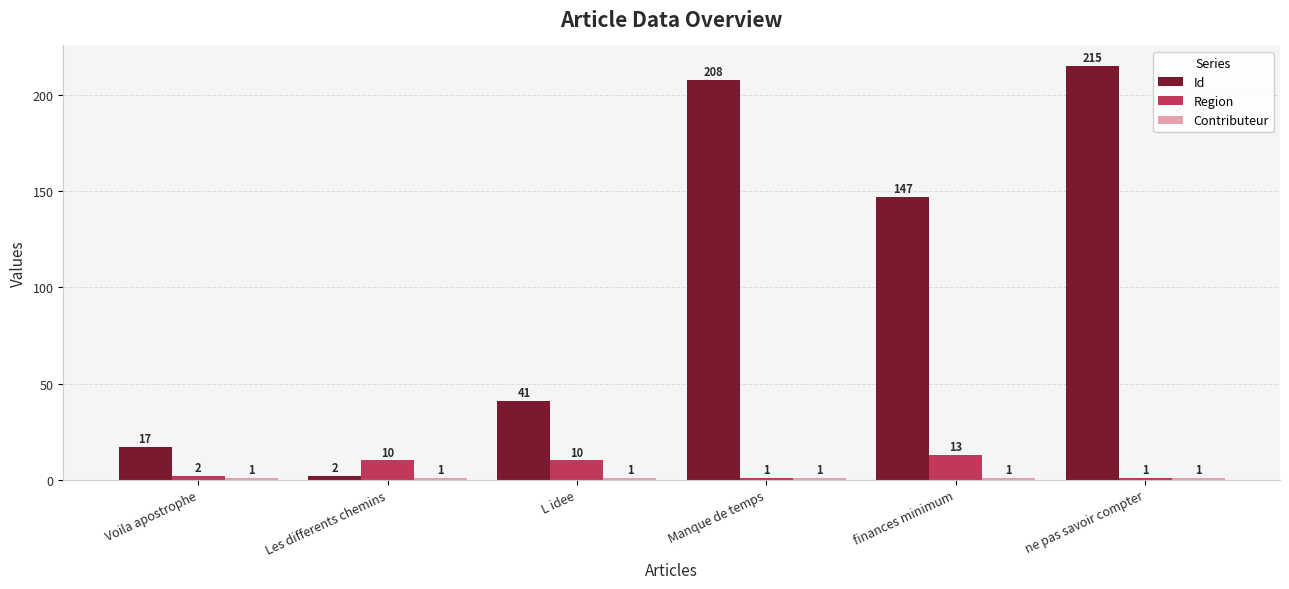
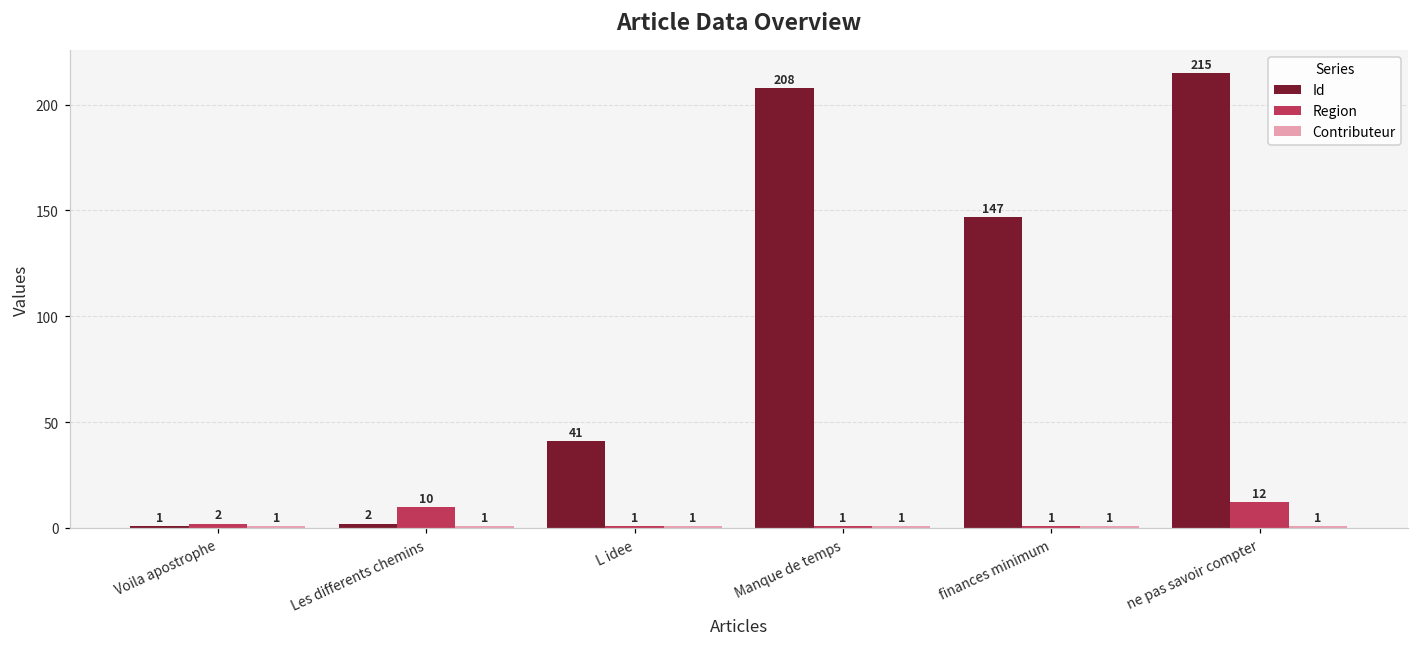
  {
    "Id": {
-     "Voila apostrophe": 17,
+     "Voila apostrophe": 1,
      "Les differents chemins": 2,
      "L idee": 41,
      "Manque de temps": 208,
      "finances minimum": 147,
      "ne pas savoir compter": 215
    },
    "Region": {
      "Voila apostrophe": 2,
      "Les differents chemins": 10,
-     "L idee": 10,
+     "L idee": 1,
      "Manque de temps": 1,
-     "finances minimum": 13,
-     "ne pas savoir compter": 1
+     "finances minimum": 1,
+     "ne pas savoir compter": 12
    },
    "Contributeur": {
      "Voila apostrophe": 1,
      "Les differents chemins": 1,
      "L idee": 1,
      "Manque de temps": 1,
      "finances minimum": 1,
      "ne pas savoir compter": 1
    }
  }
